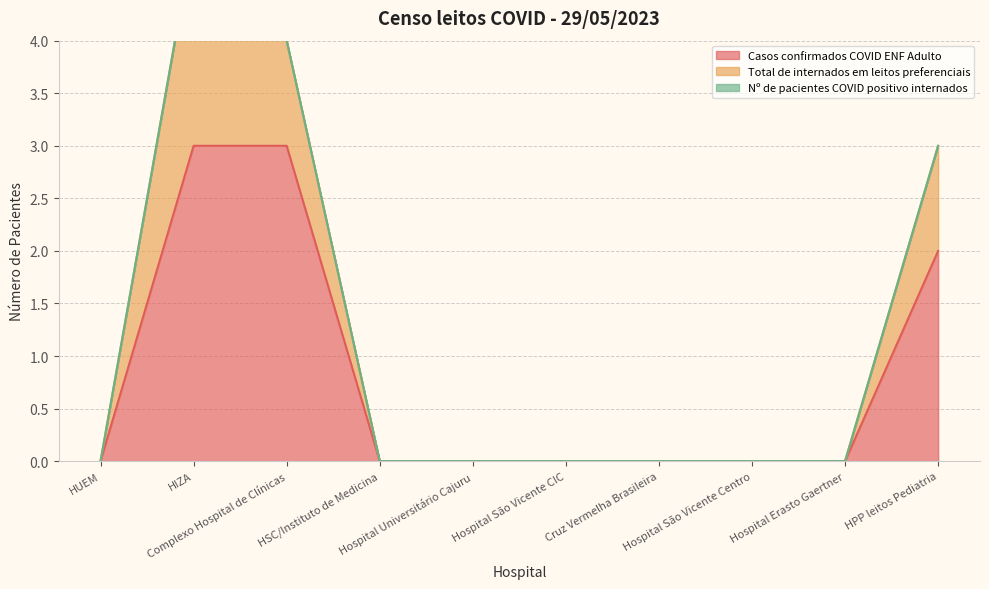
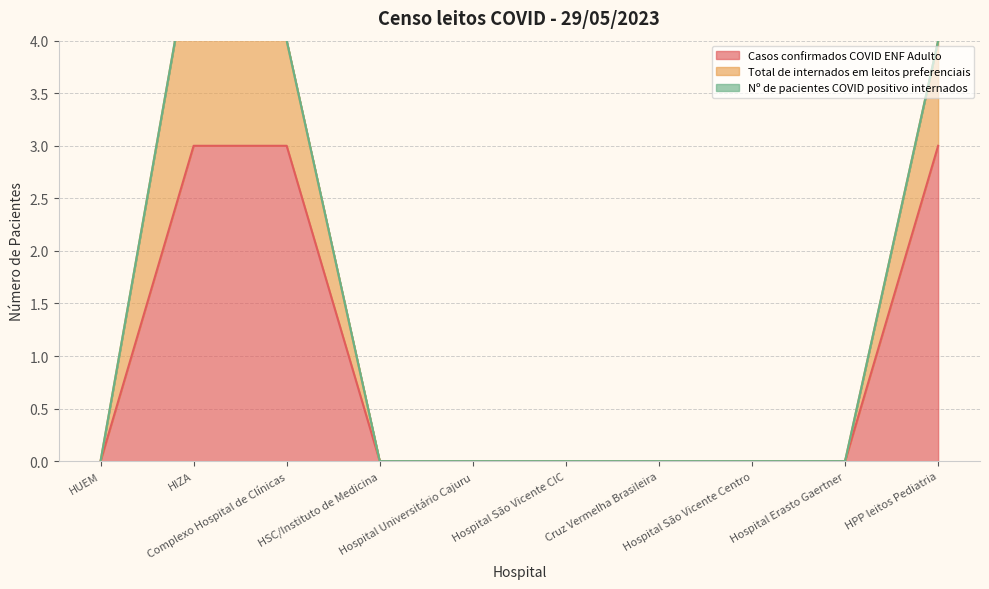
  {
    "Casos confirmados COVID ENF Adulto": {
      "HIZA": 3,
      "Complexo Hospital de Clínicas": 3,
-     "HPP leitos Pediatria": 2
+     "HPP leitos Pediatria": 3
    }
  }
